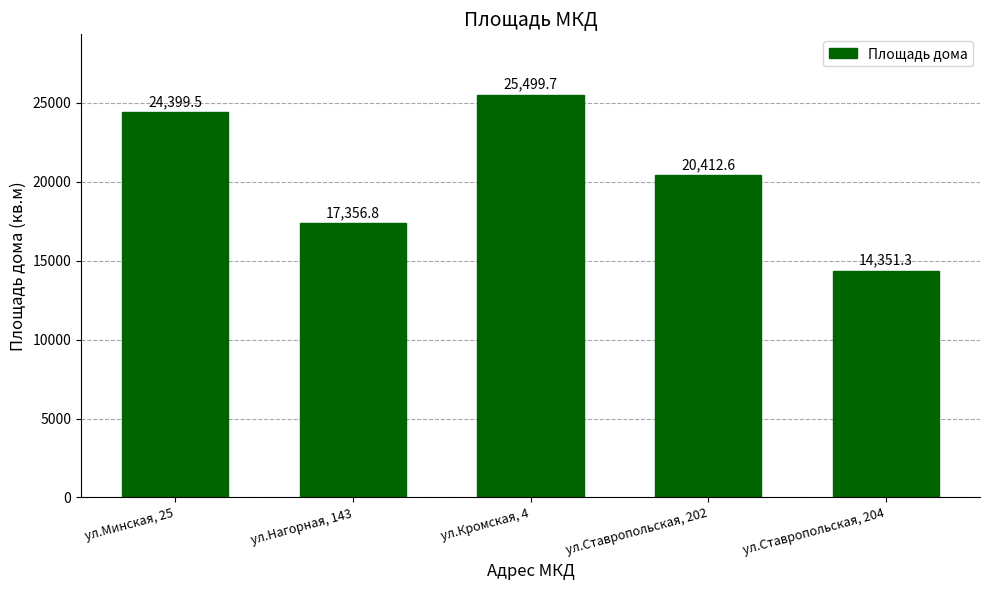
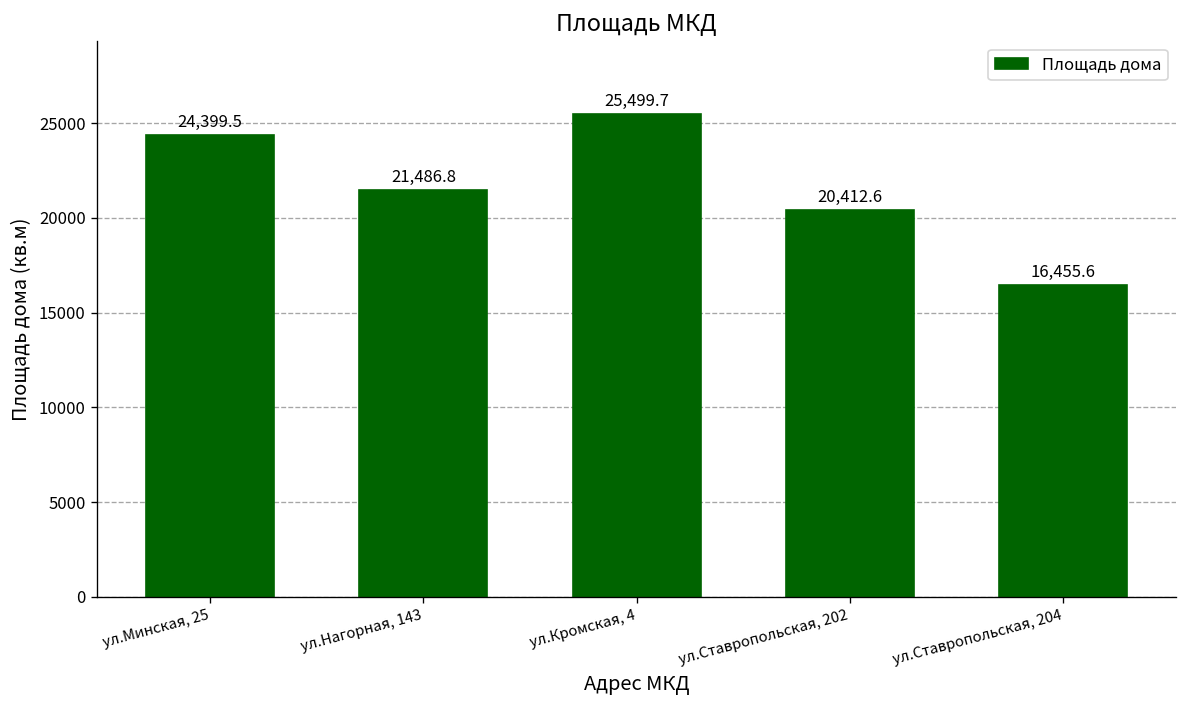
  {
    "ул.Минская, 25": "24,399.5",
-   "ул.Нагорная, 143": "17,356.8",
+   "ул.Нагорная, 143": "21,486.8",
    "ул.Кромская, 4": "25,499.7",
    "ул.Ставропольская, 202": "20,412.6",
-   "ул.Ставропольская, 204": "14,351.3"
+   "ул.Ставропольская, 204": "16,455.6"
  }
